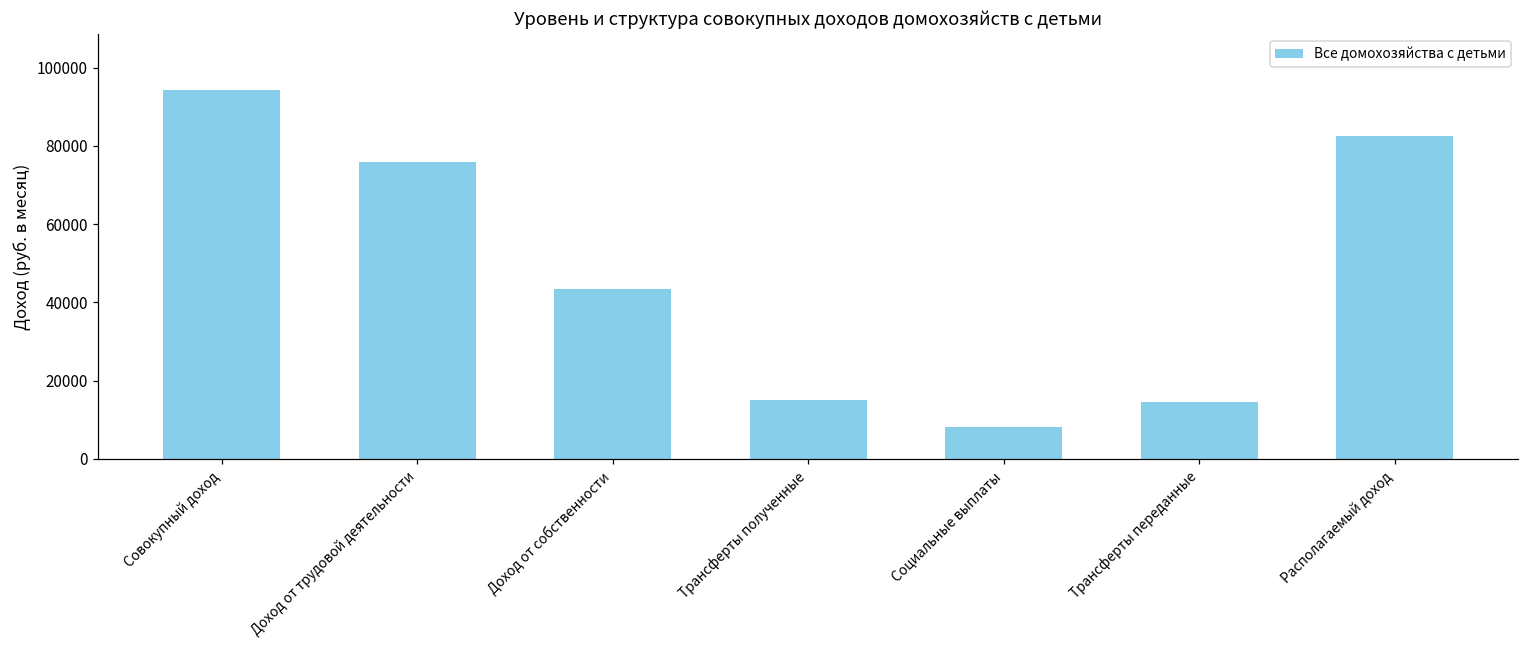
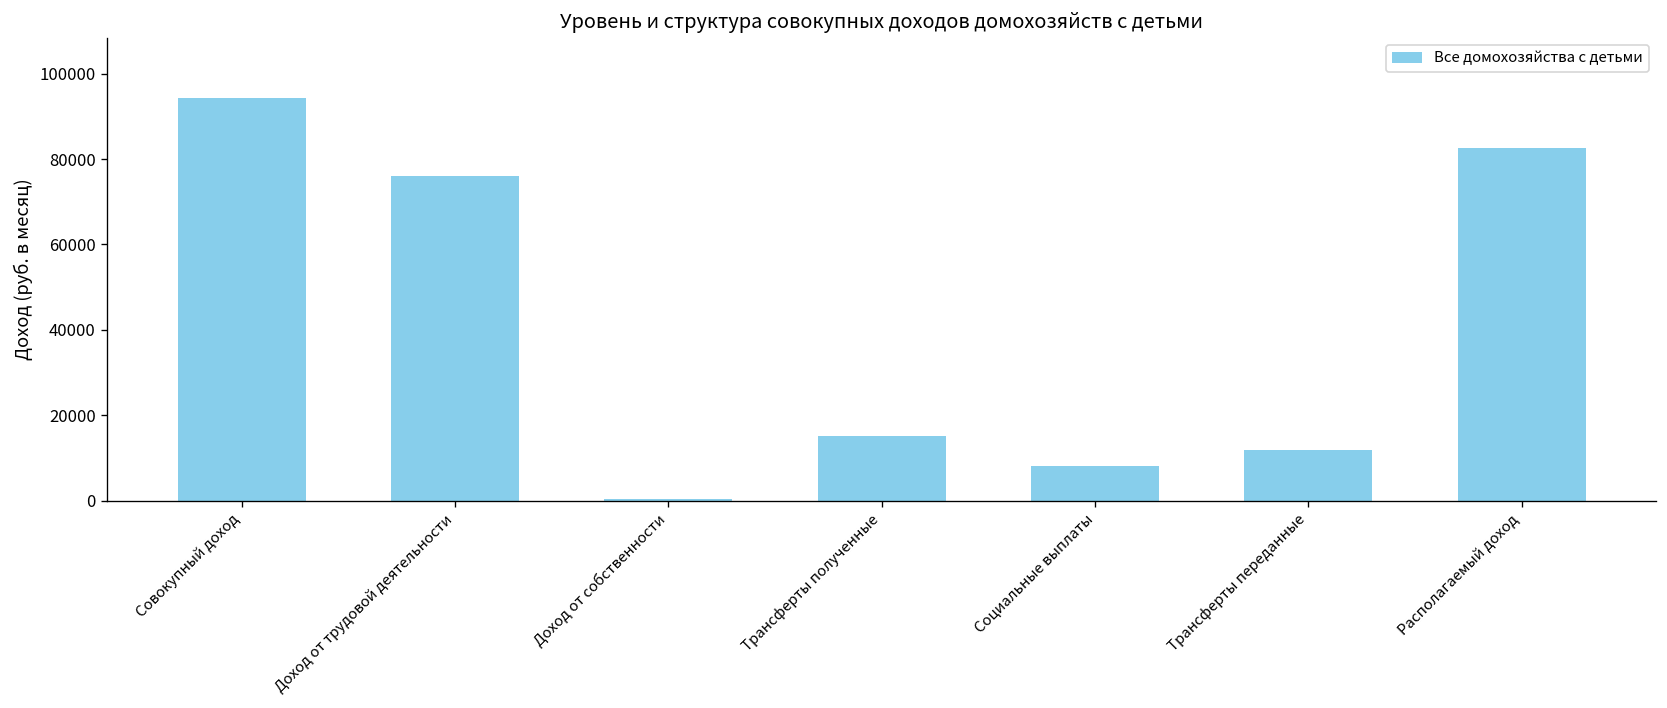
  {
    "Совокупный доход": 94000,
    "Доход от трудовой деятельности": 76000,
-   "Доход от собственности": 44000,
+   "Доход от собственности": 0,
    "Трансферты полученные": 15000,
    "Социальные выплаты": 8000,
-   "Трансферты переданные": 14000,
+   "Трансферты переданные": 12000,
    "Располагаемый доход": 83000
  }
